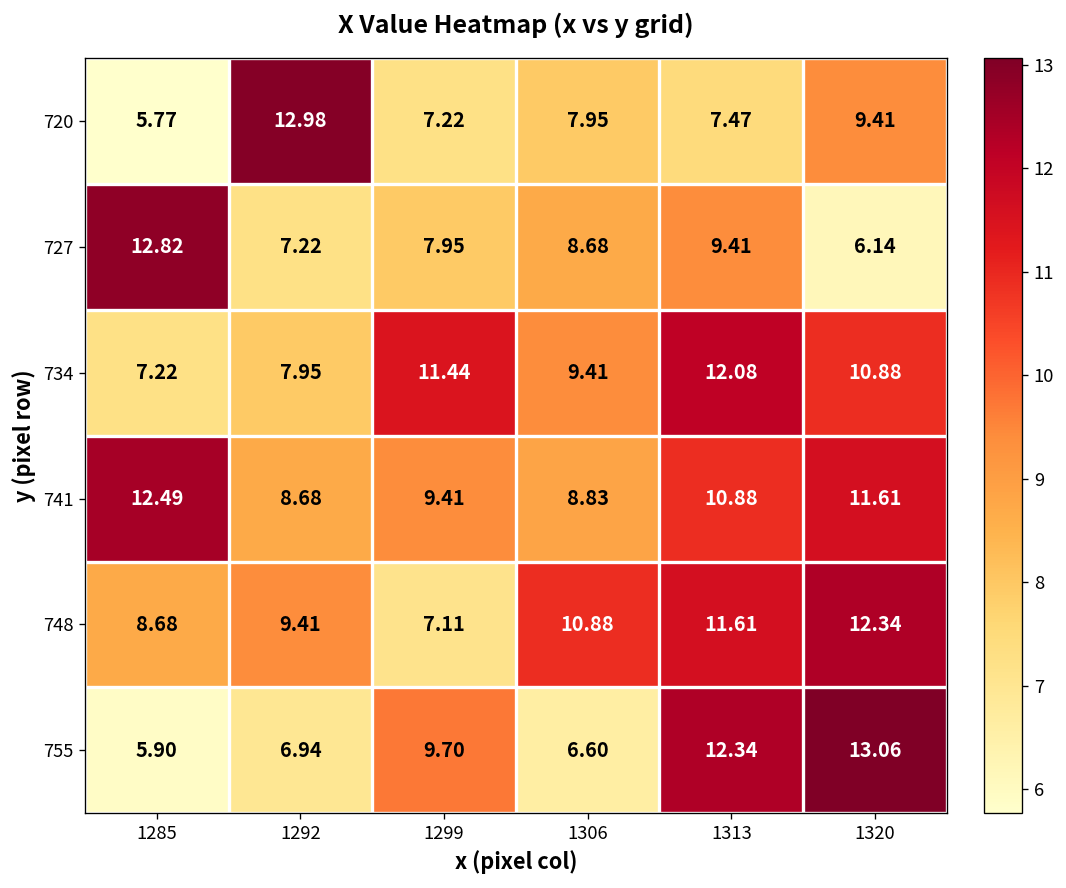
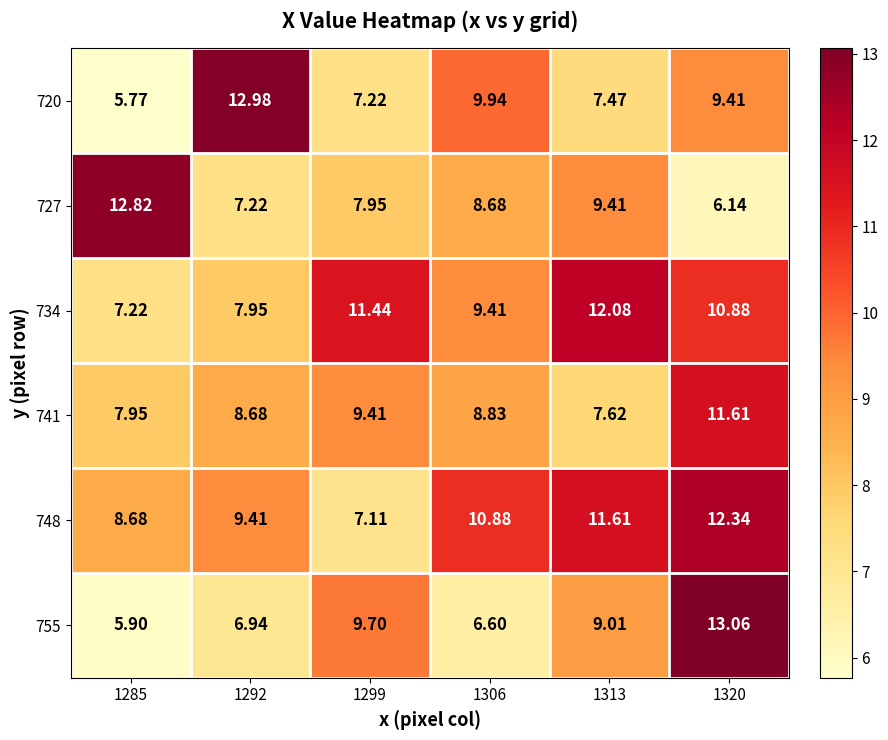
  {
    "720": {
      "1285": 5.77,
      "1292": 12.98,
      "1299": 7.22,
-     "1306": 7.95,
+     "1306": 9.94,
      "1313": 7.47,
      "1320": 9.41
    },
    "727": {
      "1285": 12.82,
      "1292": 7.22,
      "1299": 7.95,
      "1306": 8.68,
      "1313": 9.41,
      "1320": 6.14
    },
    "734": {
      "1285": 7.22,
      "1292": 7.95,
      "1299": 11.44,
      "1306": 9.41,
      "1313": 12.08,
      "1320": 10.88
    },
    "741": {
-     "1285": 12.49,
+     "1285": 7.95,
      "1292": 8.68,
      "1299": 9.41,
      "1306": 8.83,
-     "1313": 10.88,
+     "1313": 7.62,
      "1320": 11.61
    },
    "748": {
      "1285": 8.68,
      "1292": 9.41,
      "1299": 7.11,
      "1306": 10.88,
      "1313": 11.61,
      "1320": 12.34
    },
    "755": {
      "1285": 5.90,
      "1292": 6.94,
      "1299": 9.70,
      "1306": 6.60,
-     "1313": 12.34,
+     "1313": 9.01,
      "1320": 13.06
    }
  }
